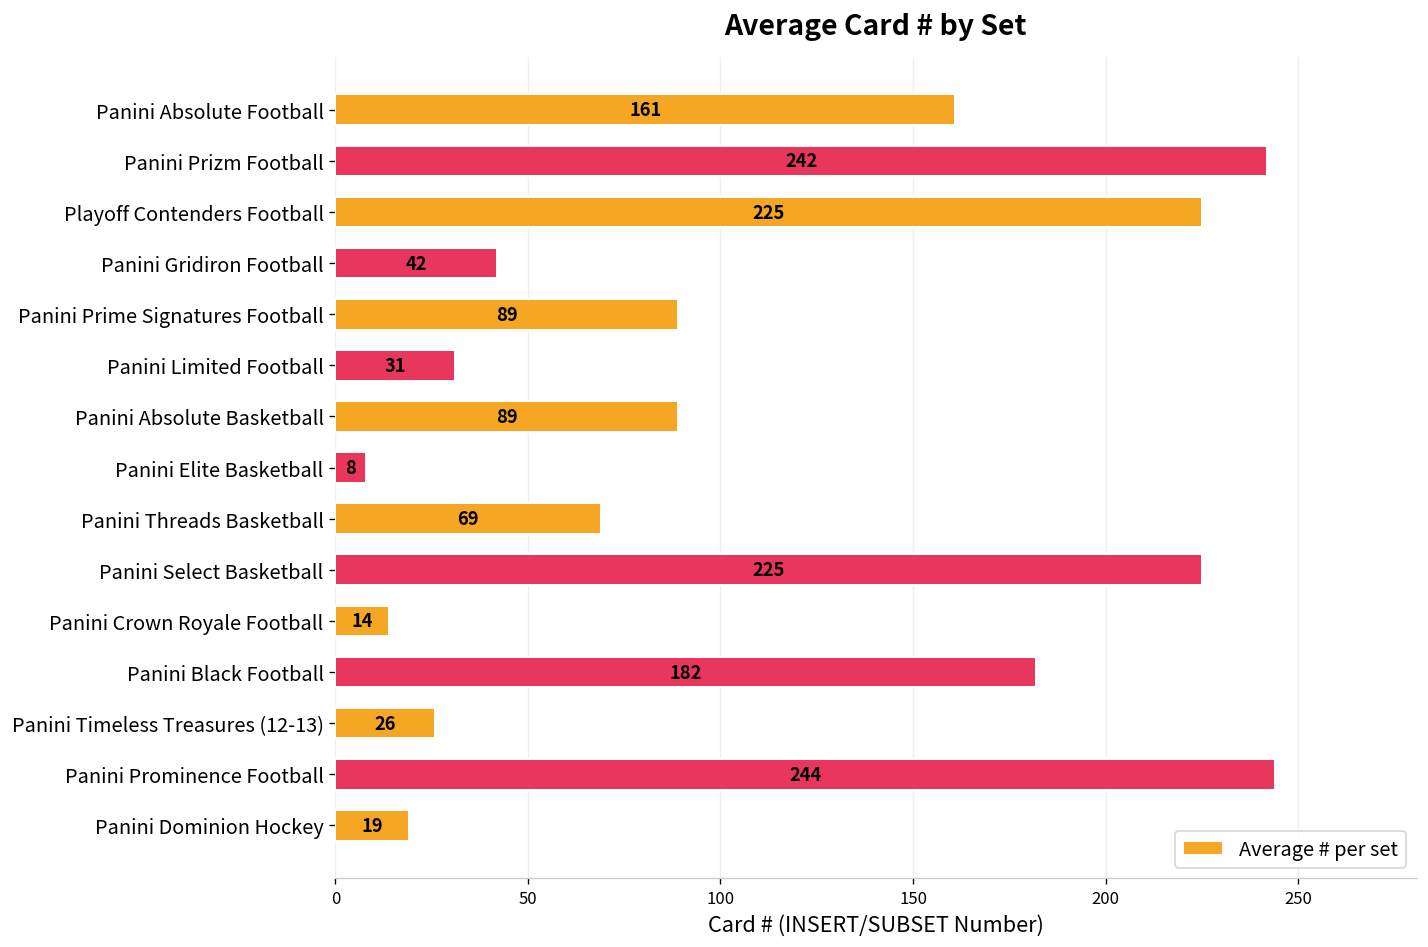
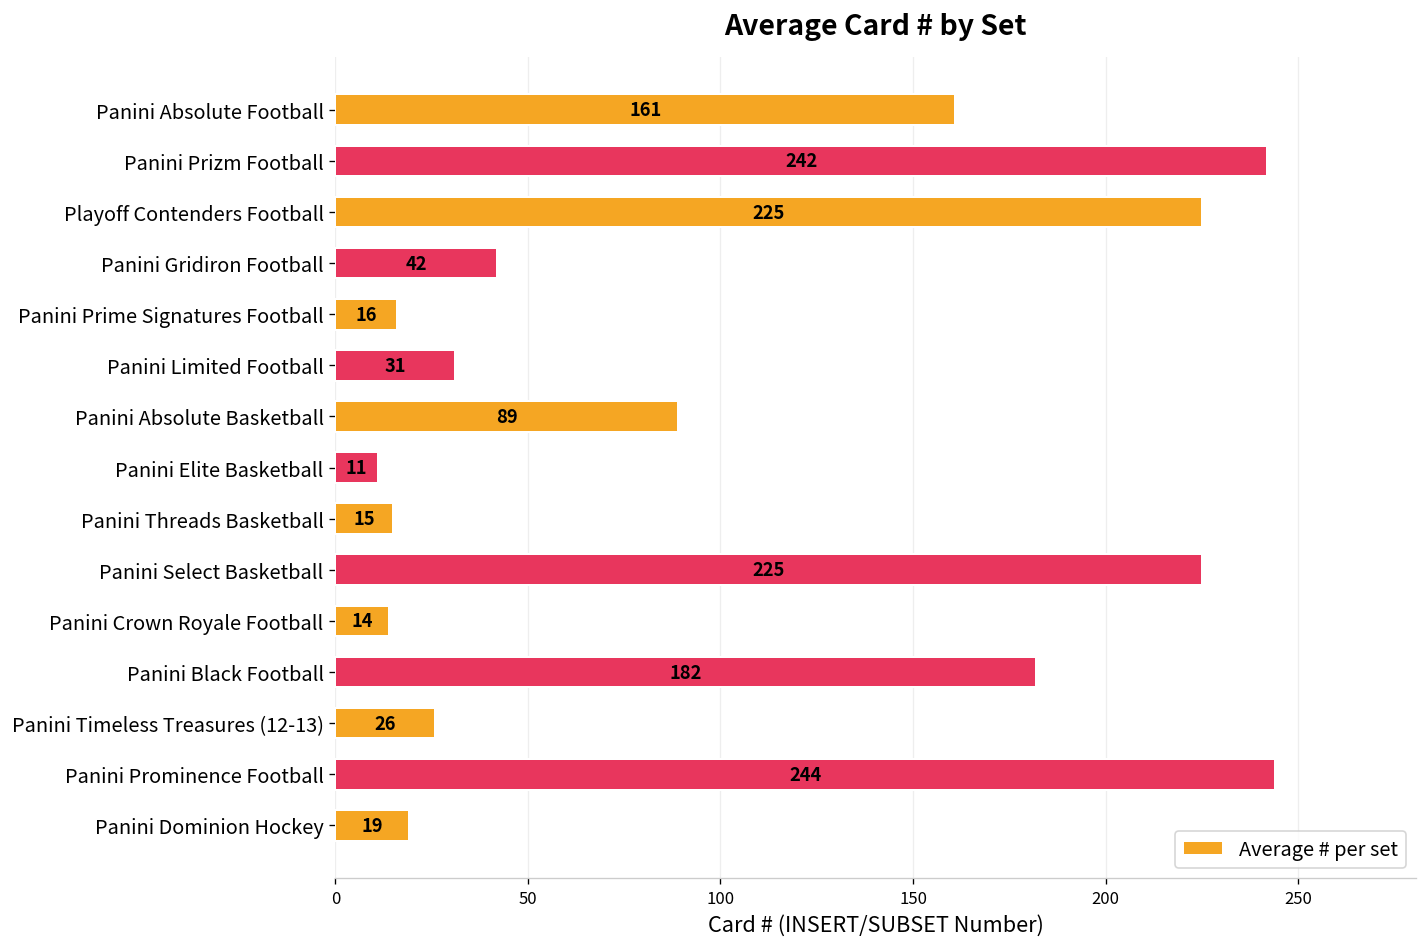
  {
    "Panini Absolute Football": 161,
    "Panini Prizm Football": 242,
    "Playoff Contenders Football": 225,
    "Panini Gridiron Football": 42,
-   "Panini Prime Signatures Football": 89,
+   "Panini Prime Signatures Football": 16,
    "Panini Limited Football": 31,
    "Panini Absolute Basketball": 89,
-   "Panini Elite Basketball": 8,
-   "Panini Threads Basketball": 69,
+   "Panini Elite Basketball": 11,
+   "Panini Threads Basketball": 15,
    "Panini Select Basketball": 225,
    "Panini Crown Royale Football": 14,
    "Panini Black Football": 182,
    "Panini Timeless Treasures (12-13)": 26,
    "Panini Prominence Football": 244,
    "Panini Dominion Hockey": 19
  }
